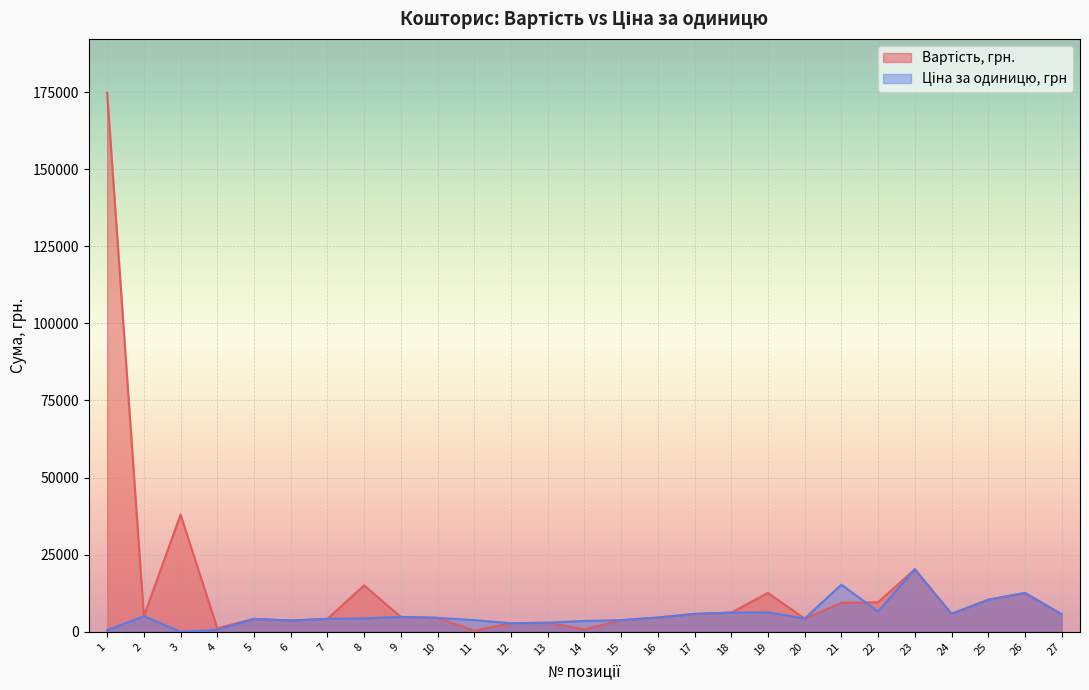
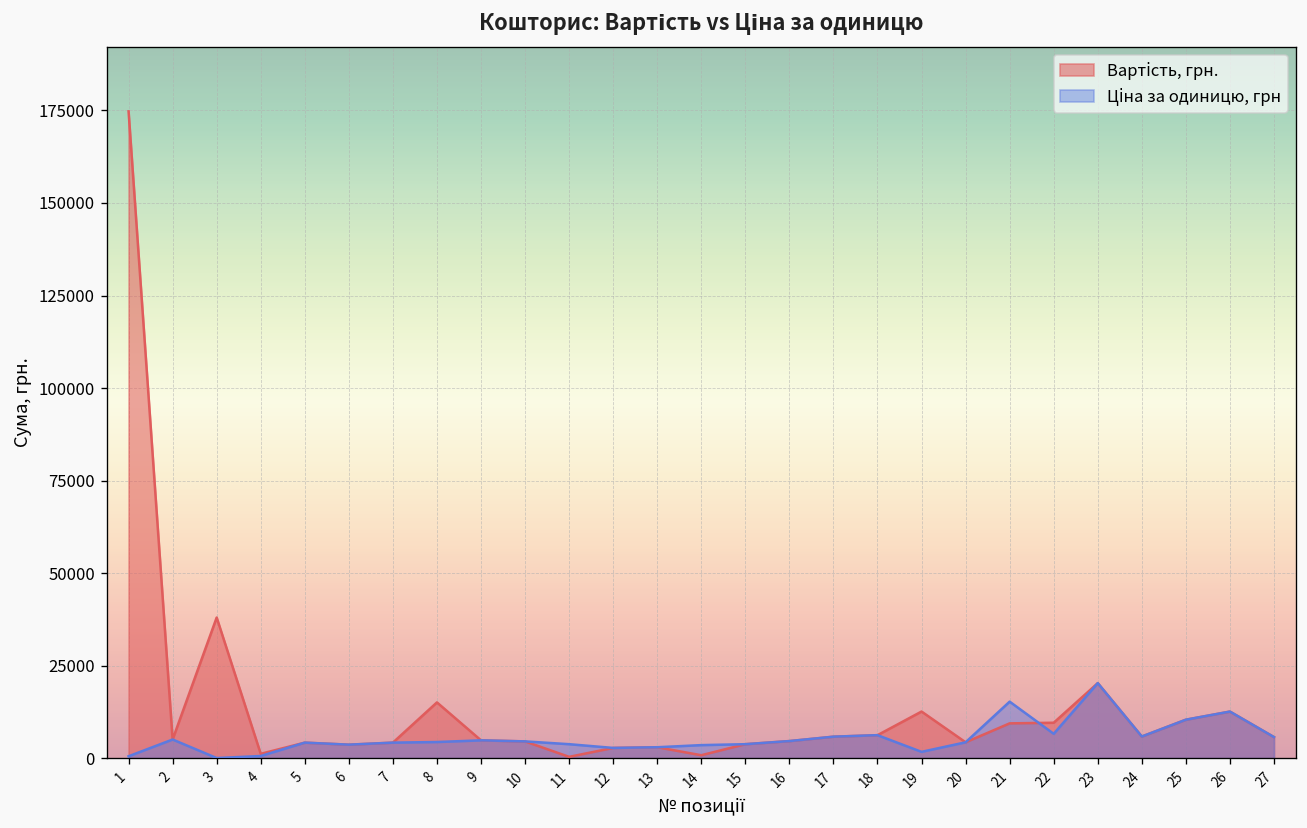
  {
    "Вартість, грн.": {
      "1": 175000,
      "3": 38000,
      "8": 15000,
      "11": 0,
      "14": 1000,
      "19": 13000,
      "21": 9000,
      "22": 10000
    },
    "Ціна за одиницю, грн": {
      "1": 1000,
      "3": 0,
      "8": 4000,
      "11": 4000,
      "14": 4000,
-     "19": 6000,
+     "19": 2000,
      "21": 15000,
      "22": 7000
    }
  }
